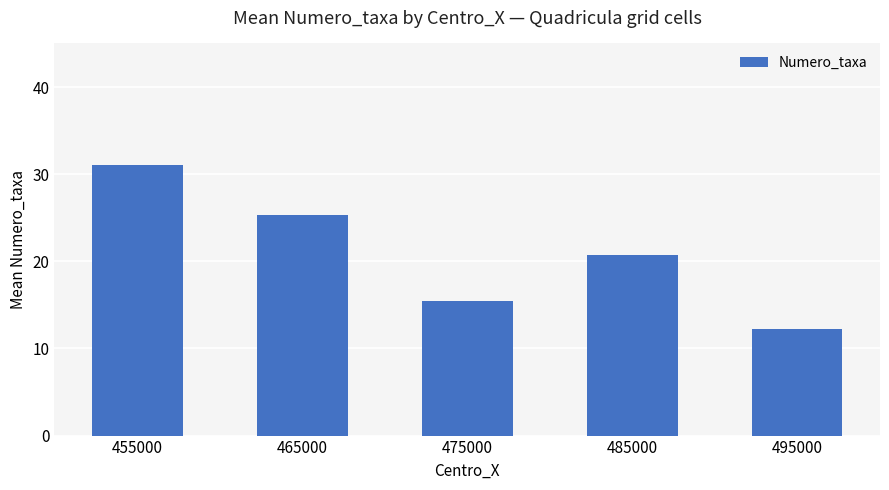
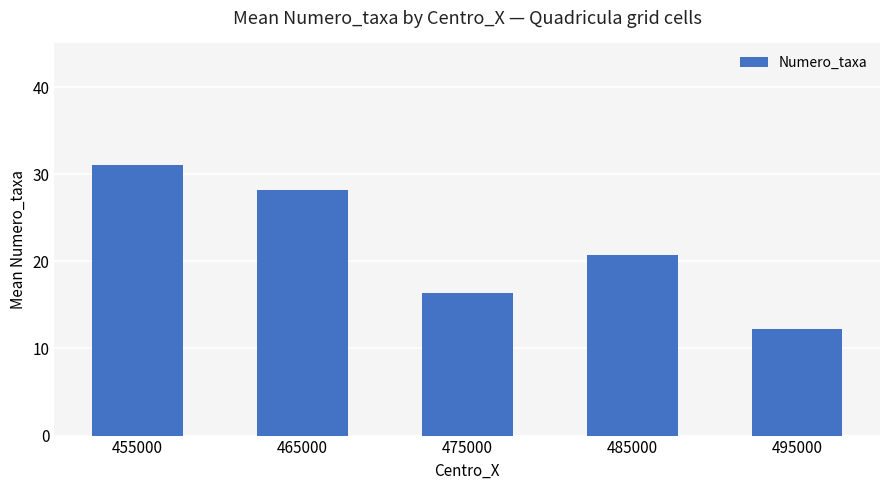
  {
    "455000": 31,
-   "465000": 25,
-   "475000": 15,
+   "465000": 28,
+   "475000": 16,
    "485000": 21,
    "495000": 12
  }
